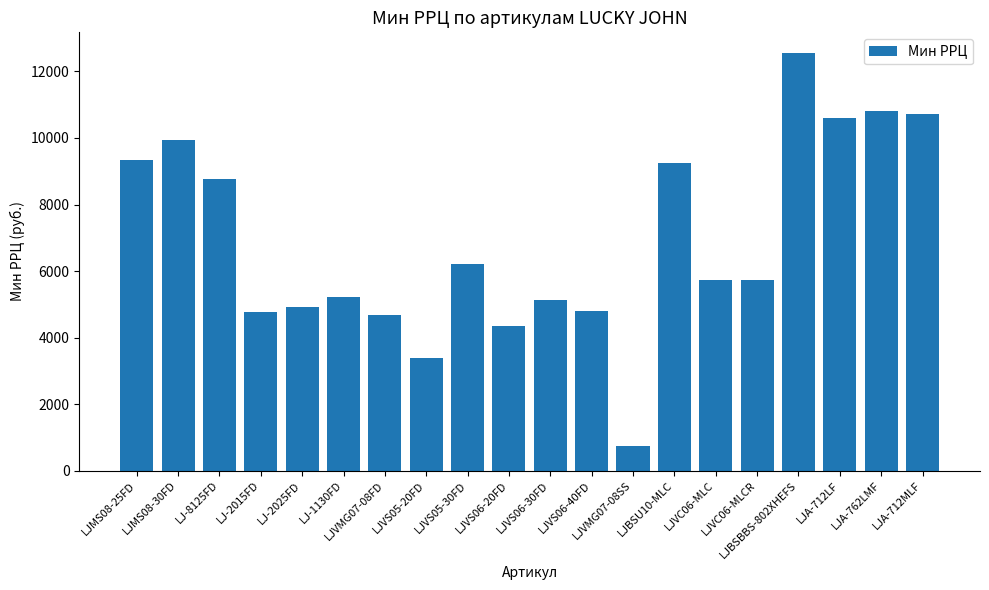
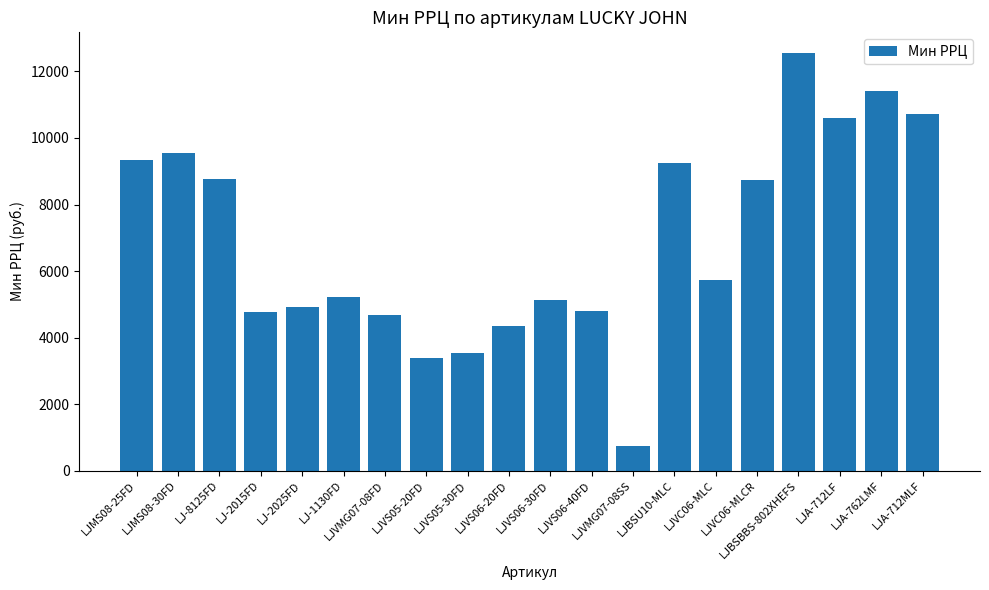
  {
    "LJMS08-25FD": 9300,
-   "LJMS08-30FD": 9900,
+   "LJMS08-30FD": 9600,
    "LJ-8125FD": 8800,
    "LJ-2015FD": 4800,
    "LJ-2025FD": 4900,
    "LJ-1130FD": 5200,
    "LJVMG07-08FD": 4700,
    "LJVS05-20FD": 3400,
-   "LJVS05-30FD": 6200,
+   "LJVS05-30FD": 3500,
    "LJVS06-20FD": 4300,
    "LJVS06-30FD": 5100,
    "LJVS06-40FD": 4800,
    "LJVMG07-08SS": 700,
    "LJBSU10-MLC": 9300,
    "LJVC06-MLC": 5700,
-   "LJVC06-MLCR": 5700,
+   "LJVC06-MLCR": 8700,
    "LJBSBBS-802XHEFS": 12500,
    "LJA-712LF": 10600,
-   "LJA-762LMF": 10800,
+   "LJA-762LMF": 11400,
    "LJA-712MLF": 10700
  }
